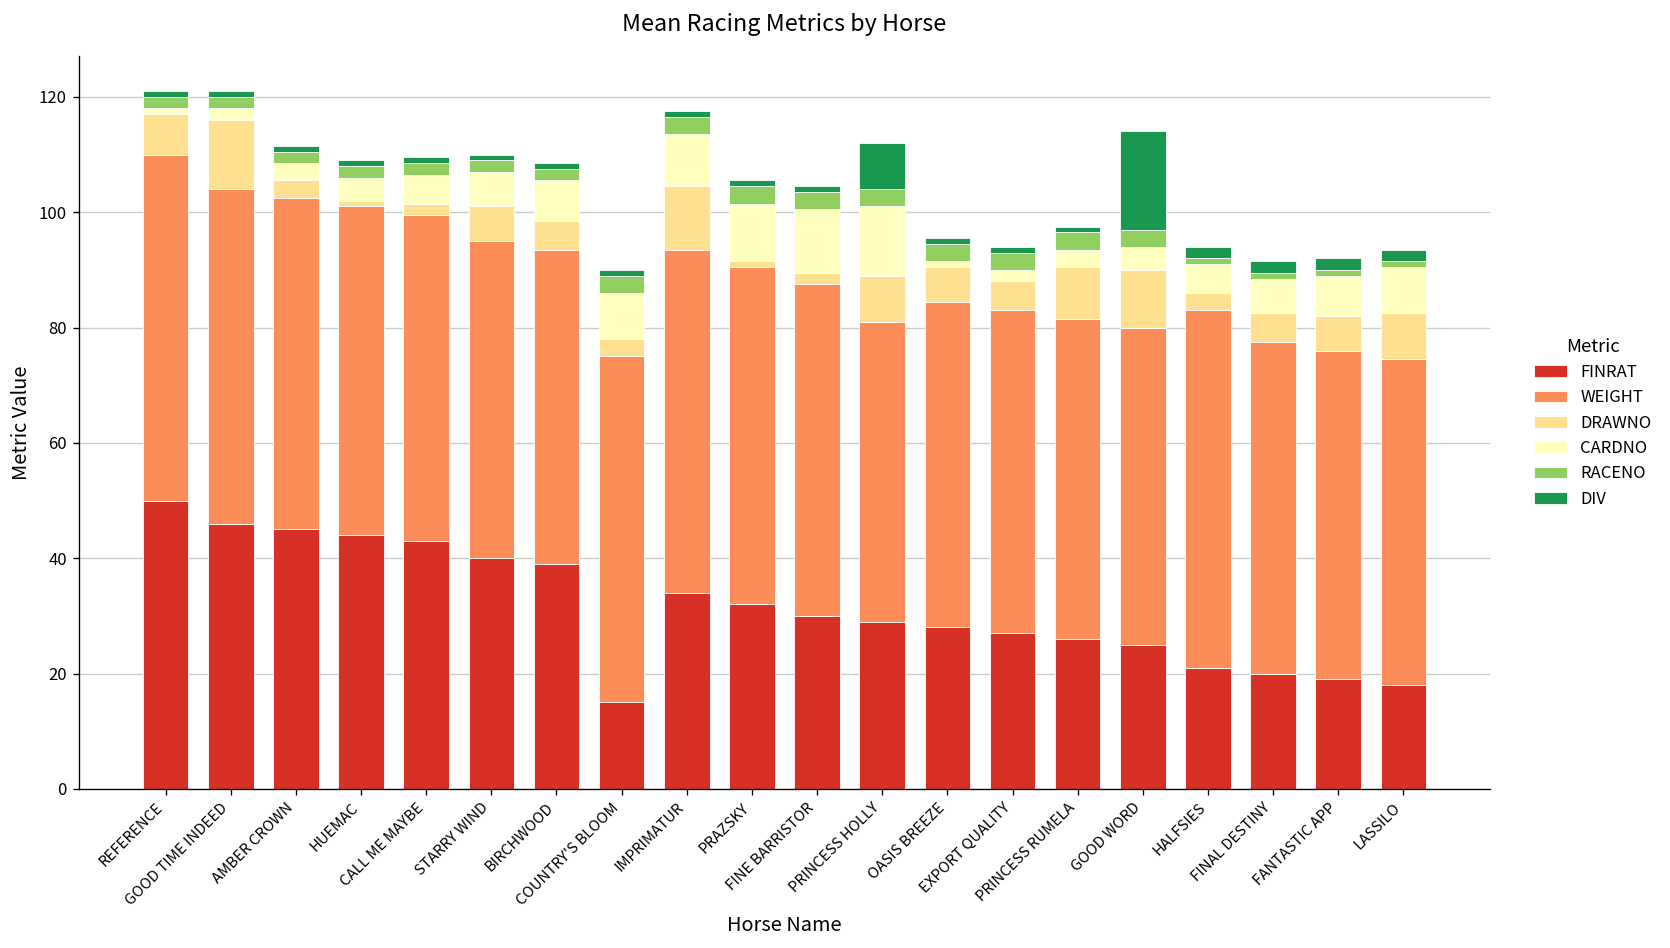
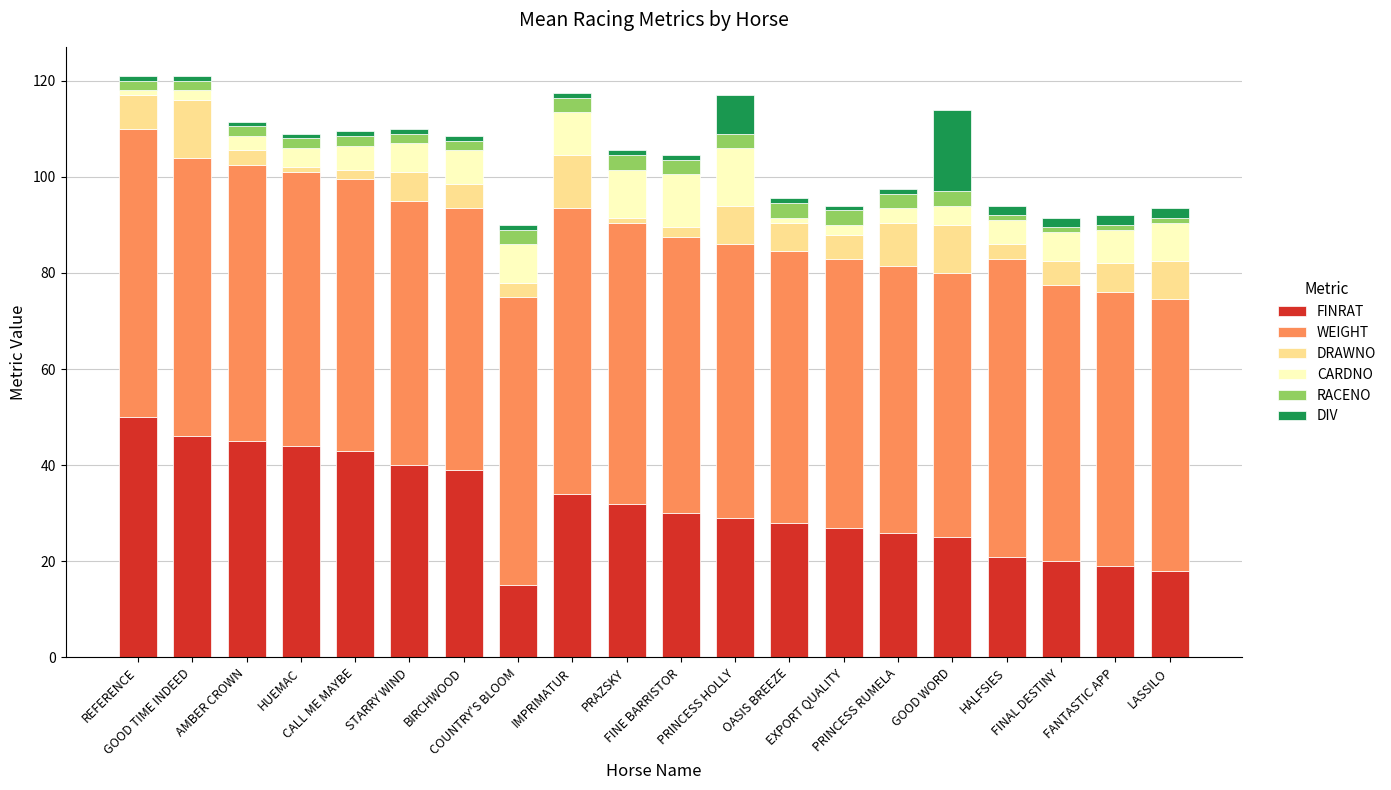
  {
    "FINRAT": {
      "REFERENCE": 50,
      "GOOD TIME INDEED": 46,
      "AMBER CROWN": 45,
      "HUEMAC": 44,
      "CALL ME MAYBE": 43,
      "STARRY WIND": 40,
      "BIRCHWOOD": 39,
      "COUNTRY'S BLOOM": 15,
      "IMPRIMATUR": 34,
      "PRAZSKY": 32,
      "FINE BARRISTOR": 30,
      "PRINCESS HOLLY": 29,
      "OASIS BREEZE": 28,
      "EXPORT QUALITY": 27,
      "PRINCESS RUMELA": 26,
      "GOOD WORD": 25,
      "HALFSIES": 21,
      "FINAL DESTINY": 20,
      "FANTASTIC APP": 19,
      "LASSILO": 18
    },
    "WEIGHT": {
      "REFERENCE": 60,
      "GOOD TIME INDEED": 58,
      "AMBER CROWN": 58,
      "HUEMAC": 57,
      "CALL ME MAYBE": 57,
      "STARRY WIND": 55,
      "BIRCHWOOD": 55,
      "COUNTRY'S BLOOM": 60,
      "IMPRIMATUR": 60,
      "PRAZSKY": 59,
      "FINE BARRISTOR": 58,
-     "PRINCESS HOLLY": 52,
+     "PRINCESS HOLLY": 57,
      "OASIS BREEZE": 57,
      "EXPORT QUALITY": 56,
      "PRINCESS RUMELA": 56,
      "GOOD WORD": 55,
      "HALFSIES": 62,
      "FINAL DESTINY": 58,
      "FANTASTIC APP": 57,
      "LASSILO": 57
    },
    "RACENO": {
      "REFERENCE": 2,
      "GOOD TIME INDEED": 2,
      "AMBER CROWN": 2,
      "HUEMAC": 2,
      "CALL ME MAYBE": 2,
      "STARRY WIND": 2,
      "BIRCHWOOD": 2,
      "COUNTRY'S BLOOM": 3,
      "IMPRIMATUR": 3,
      "PRAZSKY": 3,
      "FINE BARRISTOR": 3,
      "PRINCESS HOLLY": 3,
      "OASIS BREEZE": 3,
      "EXPORT QUALITY": 3,
      "PRINCESS RUMELA": 3,
      "GOOD WORD": 3,
      "HALFSIES": 1,
      "FINAL DESTINY": 1,
      "FANTASTIC APP": 1,
      "LASSILO": 1
    },
    "DIV": {
      "REFERENCE": 1,
      "GOOD TIME INDEED": 1,
      "AMBER CROWN": 1,
      "HUEMAC": 1,
      "CALL ME MAYBE": 1,
      "STARRY WIND": 1,
      "BIRCHWOOD": 1,
      "COUNTRY'S BLOOM": 1,
      "IMPRIMATUR": 1,
      "PRAZSKY": 1,
      "FINE BARRISTOR": 1,
      "PRINCESS HOLLY": 8,
      "OASIS BREEZE": 1,
      "EXPORT QUALITY": 1,
      "PRINCESS RUMELA": 1,
      "GOOD WORD": 17,
      "HALFSIES": 2,
      "FINAL DESTINY": 2,
      "FANTASTIC APP": 2,
      "LASSILO": 2
    }
  }
